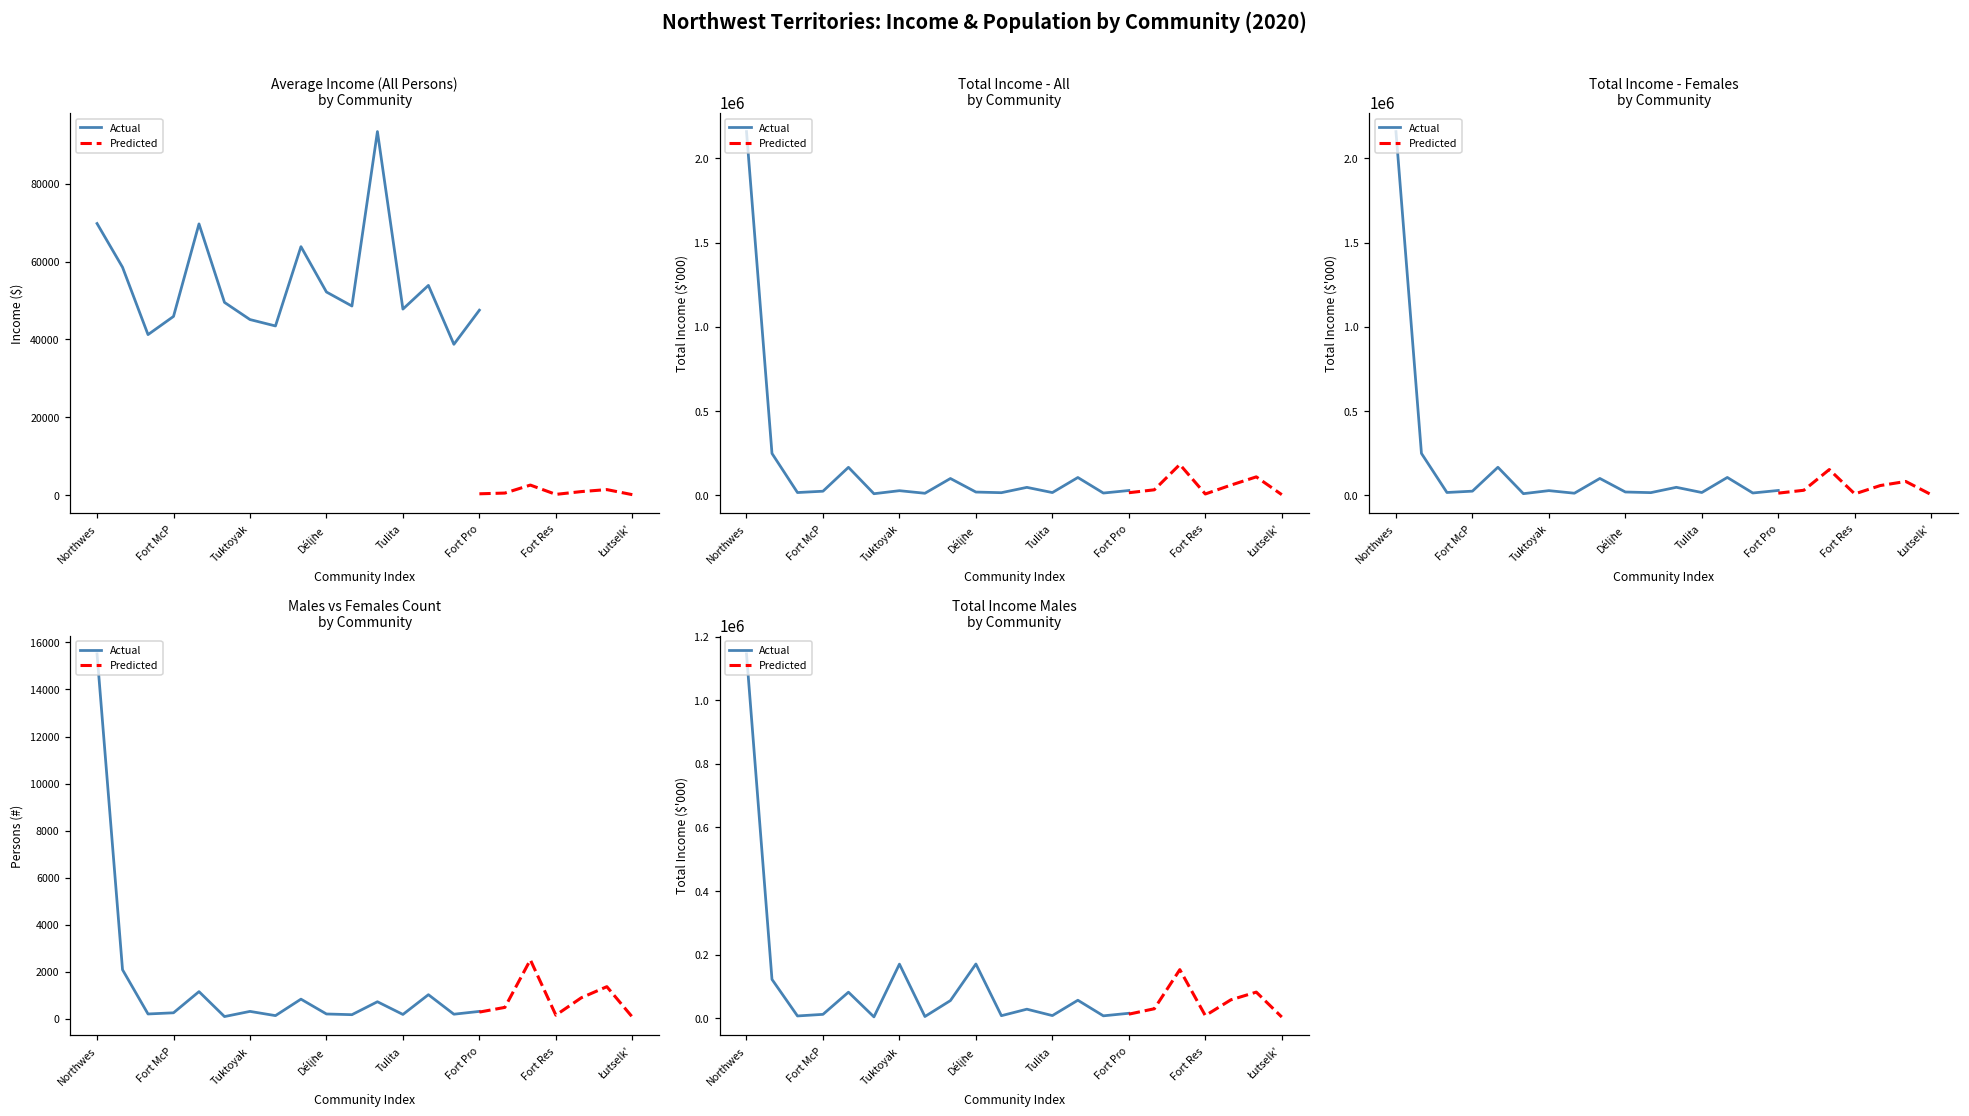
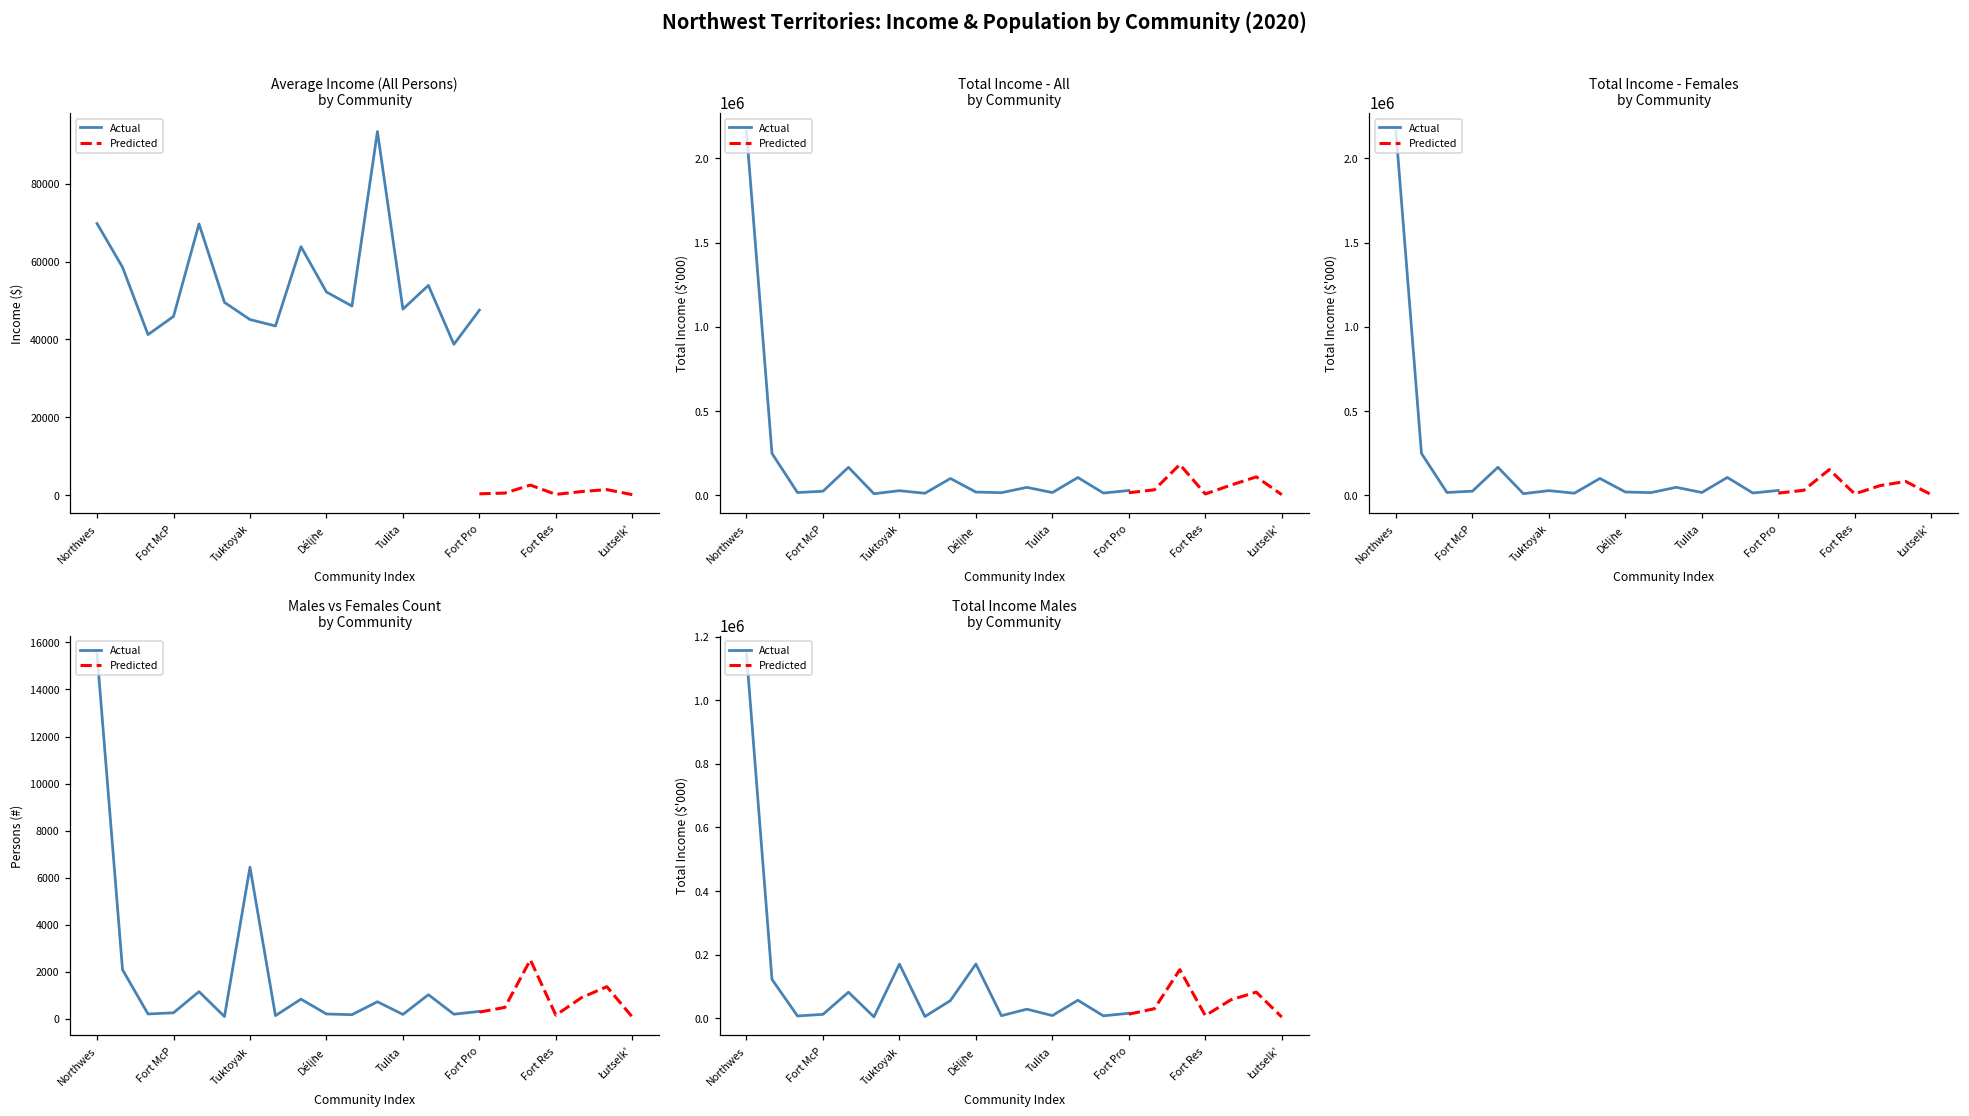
  {
    "Average Income (All Persons) by Community": {
      "Actual": {
        "Northwes": 70000,
        "Fort McP": 46000,
        "Tuktoyak": 45000,
        "Délį̀ne": 52000,
        "Tulita": 48000,
        "Fort Pro": 48000
      },
      "Predicted": {
        "Fort Pro": 0,
        "Fort Res": 0,
        "Łutselk'": 0
      }
    },
    "Total Income - All by Community": {
      "Actual": {
        "Fort McP": 20000,
        "Tuktoyak": 30000,
        "Délį̀ne": 20000,
        "Tulita": 20000
      },
      "Predicted": {
        "Fort Res": 10000,
        "Łutselk'": 0
      }
    },
    "Total Income - Females by Community": {
      "Actual": {
        "Fort McP": 20000,
        "Tuktoyak": 30000,
        "Délį̀ne": 20000,
        "Tulita": 20000
      },
      "Predicted": {
        "Fort Res": 10000,
        "Łutselk'": 0
      }
    },
    "Males vs Females Count by Community": {
      "Actual": {
        "Fort McP": 300,
-       "Tuktoyak": 300,
+       "Tuktoyak": 6500,
        "Délį̀ne": 200,
        "Tulita": 200
      },
      "Predicted": {
        "Fort Res": 200,
        "Łutselk'": 100
      }
    },
    "Total Income Males by Community": {
      "Actual": {
        "Fort McP": 10000,
        "Tuktoyak": 170000,
        "Délį̀ne": 170000,
        "Tulita": 10000
      },
      "Predicted": {
        "Fort Res": 10000,
        "Łutselk'": 0
      }
    }
  }
